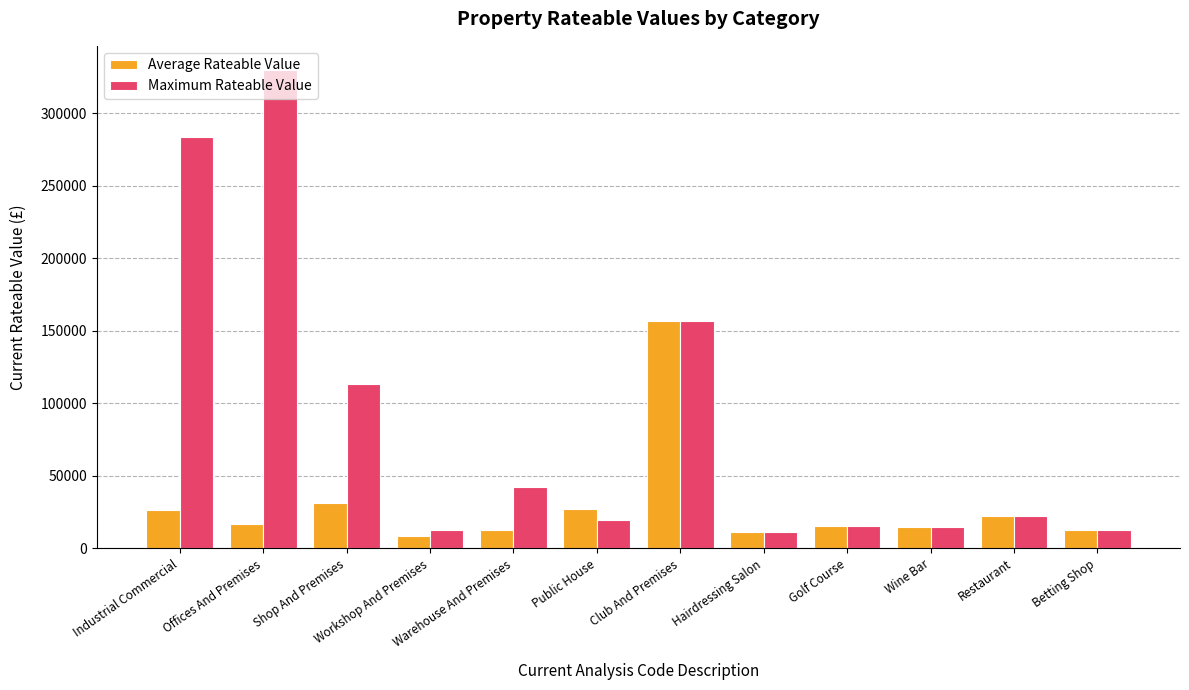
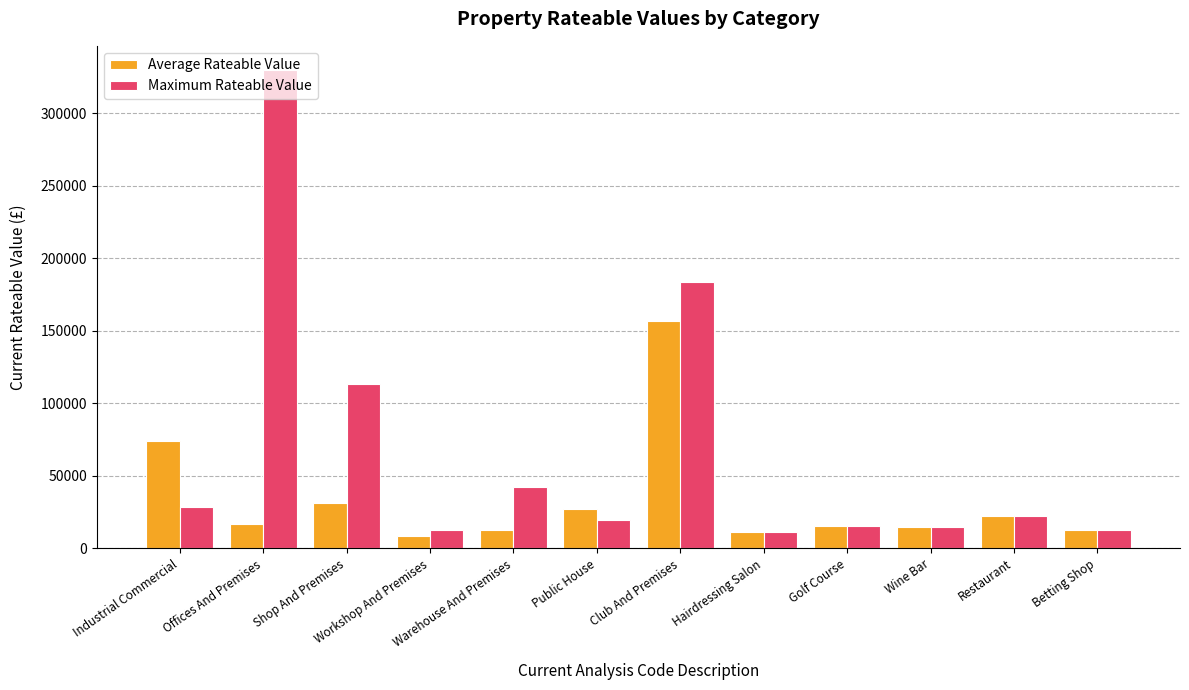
  {
    "Average Rateable Value": {
-     "Industrial Commercial": 27000,
+     "Industrial Commercial": 74000,
      "Offices And Premises": 17000,
      "Shop And Premises": 31000,
      "Workshop And Premises": 9000,
      "Warehouse And Premises": 13000,
      "Public House": 27000,
      "Club And Premises": 157000,
      "Hairdressing Salon": 11000,
      "Golf Course": 16000,
      "Wine Bar": 15000,
      "Restaurant": 22000,
      "Betting Shop": 13000
    },
    "Maximum Rateable Value": {
-     "Industrial Commercial": 284000,
+     "Industrial Commercial": 29000,
      "Shop And Premises": 113000,
      "Workshop And Premises": 13000,
      "Warehouse And Premises": 43000,
      "Public House": 19000,
-     "Club And Premises": 157000,
+     "Club And Premises": 184000,
      "Hairdressing Salon": 11000,
      "Golf Course": 16000,
      "Wine Bar": 15000,
      "Restaurant": 22000,
      "Betting Shop": 13000
    }
  }
